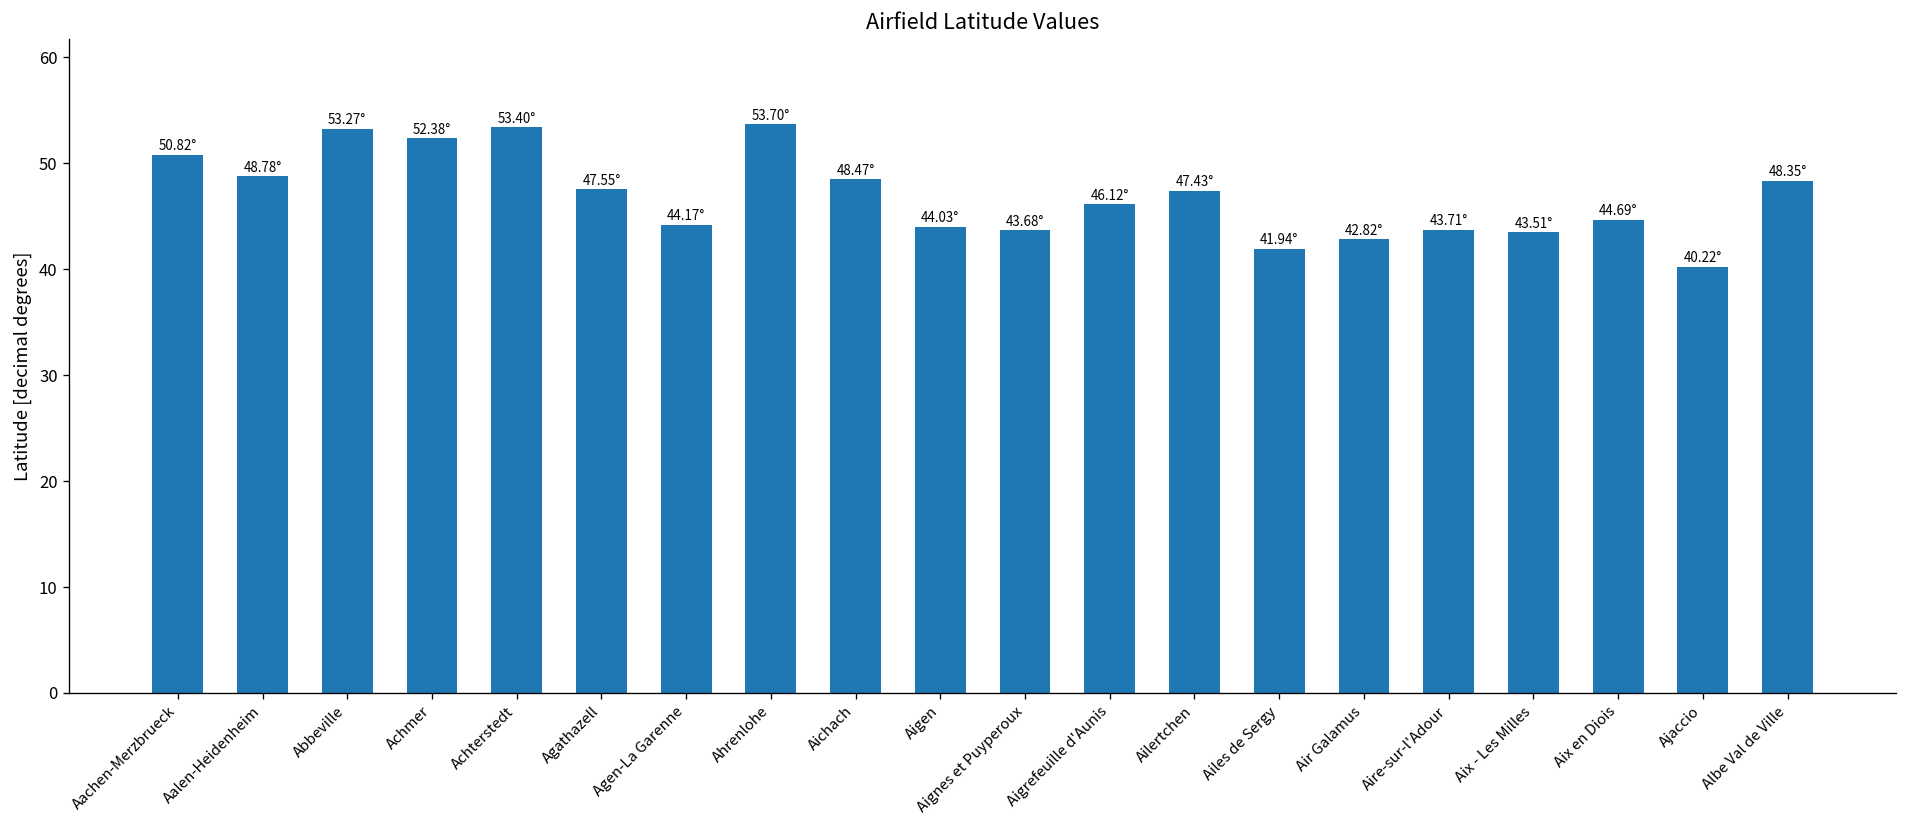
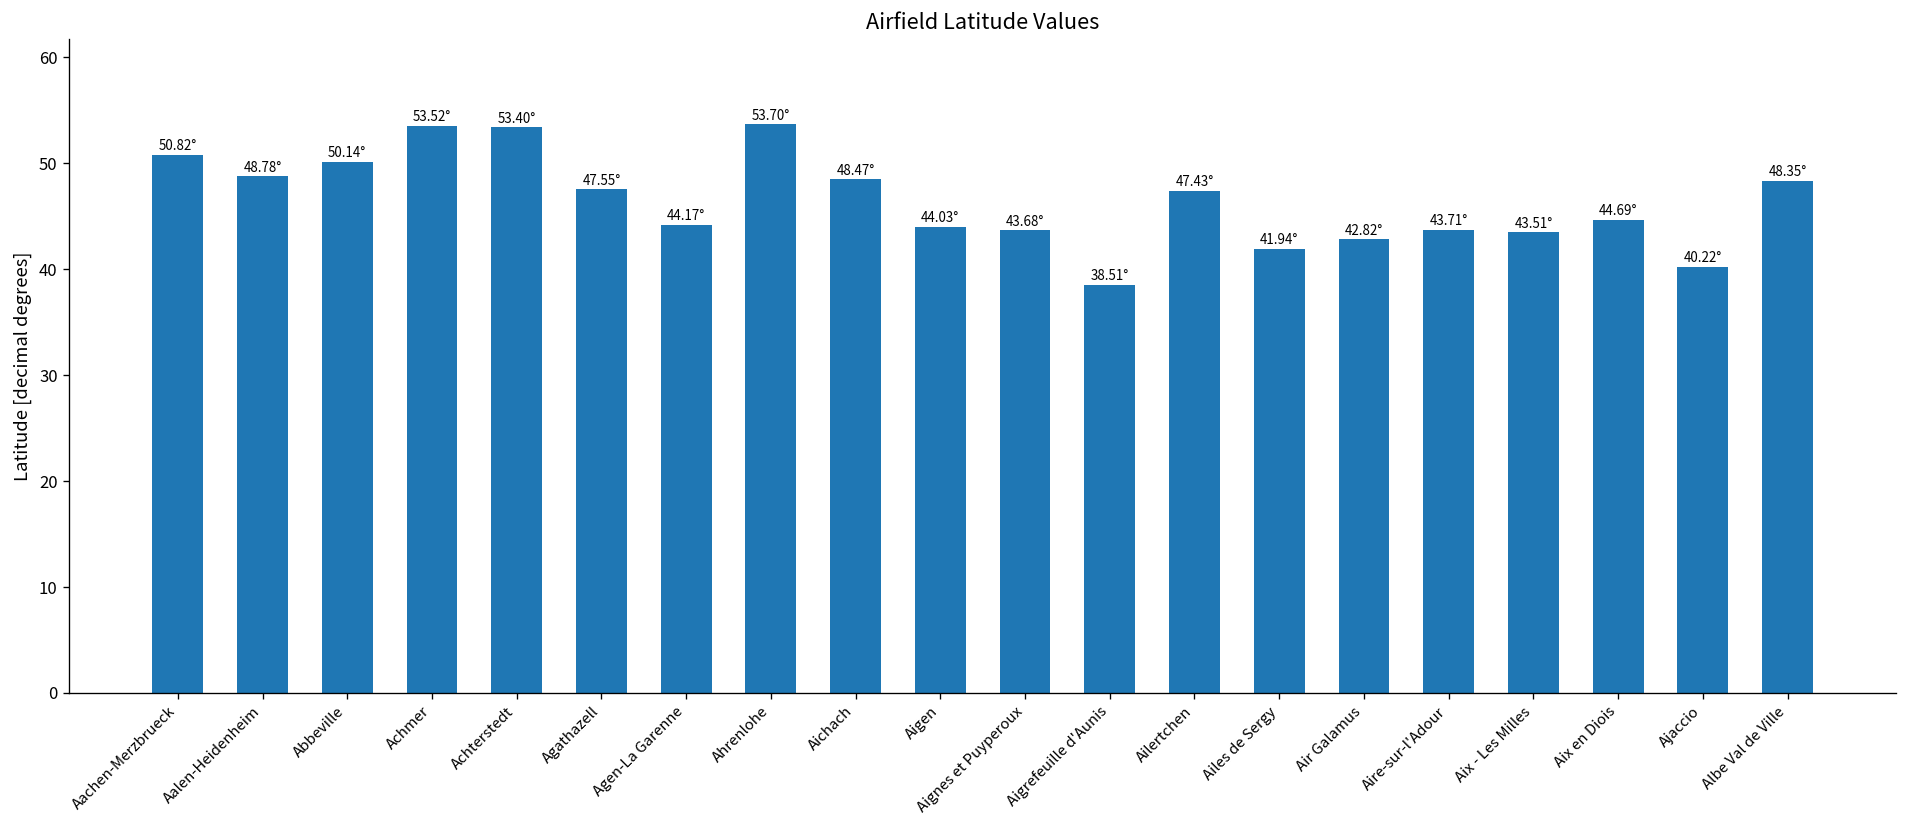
  {
    "Aachen-Merzbrueck": "50.82°",
    "Aalen-Heidenheim": "48.78°",
-   "Abbeville": "53.27°",
-   "Achmer": "52.38°",
+   "Abbeville": "50.14°",
+   "Achmer": "53.52°",
    "Achterstedt": "53.40°",
    "Agathazell": "47.55°",
    "Agen-La Garenne": "44.17°",
    "Ahrenlohe": "53.70°",
    "Aichach": "48.47°",
    "Aigen": "44.03°",
    "Aignes et Puyperoux": "43.68°",
-   "Aigrefeuille d'Aunis": "46.12°",
+   "Aigrefeuille d'Aunis": "38.51°",
    "Ailertchen": "47.43°",
    "Ailes de Sergy": "41.94°",
    "Air Galamus": "42.82°",
    "Aire-sur-l'Adour": "43.71°",
    "Aix - Les Milles": "43.51°",
    "Aix en Diois": "44.69°",
    "Ajaccio": "40.22°",
    "Albe Val de Ville": "48.35°"
  }
